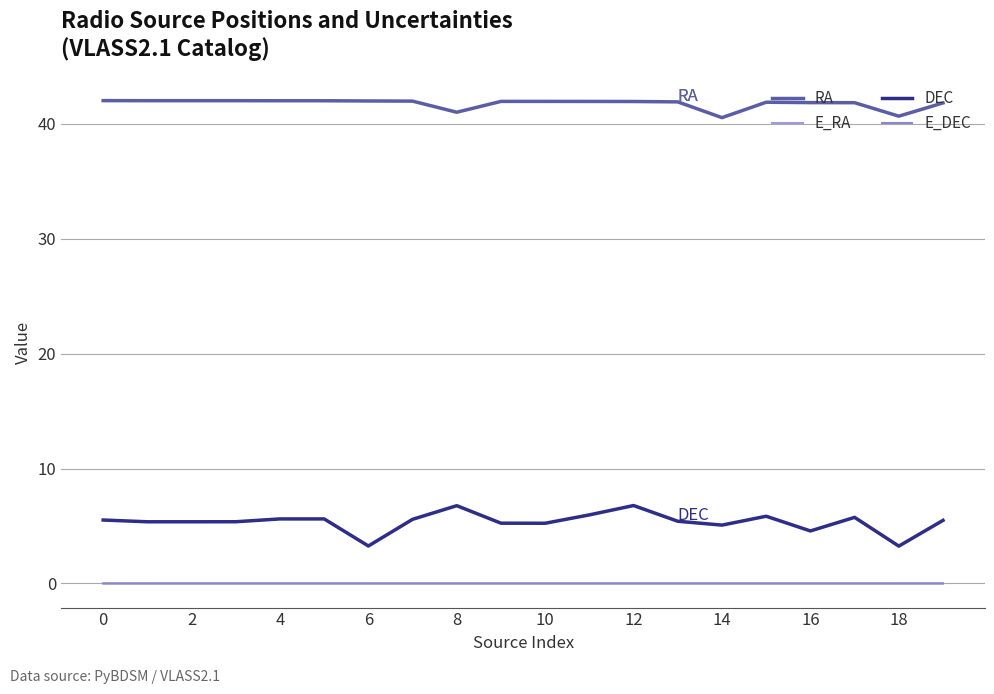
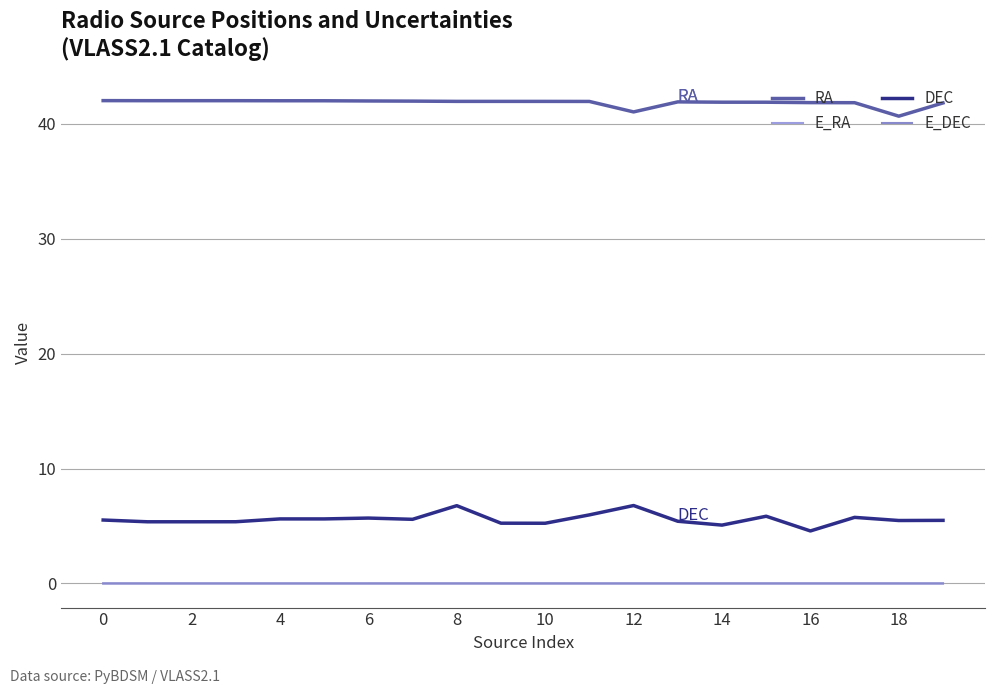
  {
    "RA": {
      "0": 42.0,
      "2": 42.0,
      "4": 42.0,
      "6": 42.0,
-     "8": 41.0,
+     "8": 42.0,
      "10": 42.0,
-     "12": 41.9,
-     "14": 40.5,
+     "12": 41.0,
+     "14": 41.9,
      "16": 41.8,
      "18": 40.7
    },
    "E_DEC": {
      "0": 0.0,
      "2": 0.0,
      "4": 0.0,
      "6": 0.0,
      "8": 0.0,
      "10": 0.0,
      "12": 0.0,
      "14": 0.0,
      "16": 0.0,
      "18": 0.0
    },
    "DEC": {
      "0": 5.5,
      "2": 5.4,
      "4": 5.6,
-     "6": 3.3,
+     "6": 5.7,
      "8": 6.8,
      "10": 5.2,
      "12": 6.8,
      "14": 5.1,
      "16": 4.6,
-     "18": 3.2
+     "18": 5.5
    }
  }
